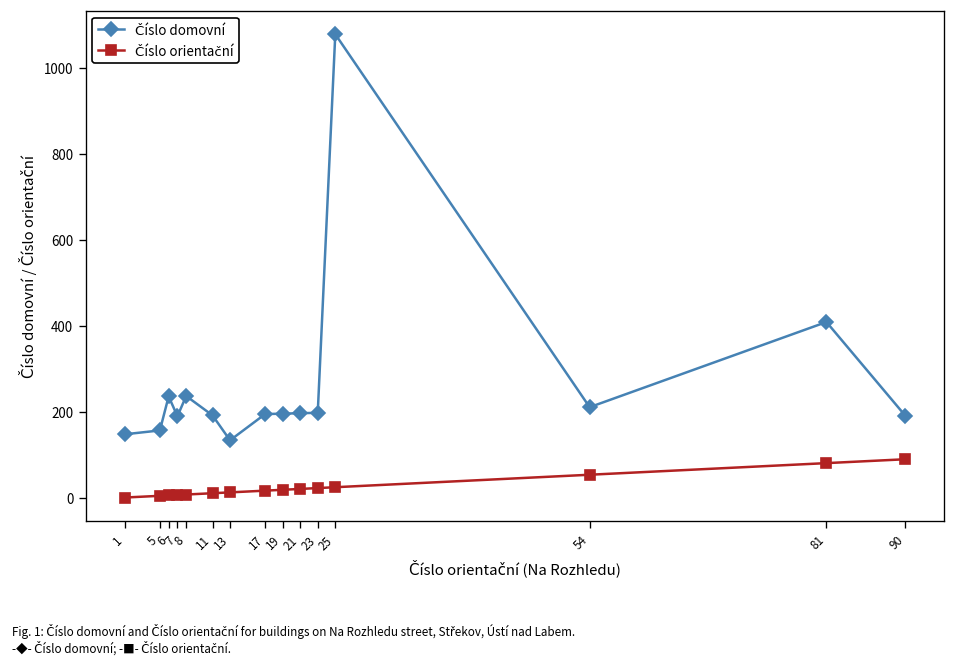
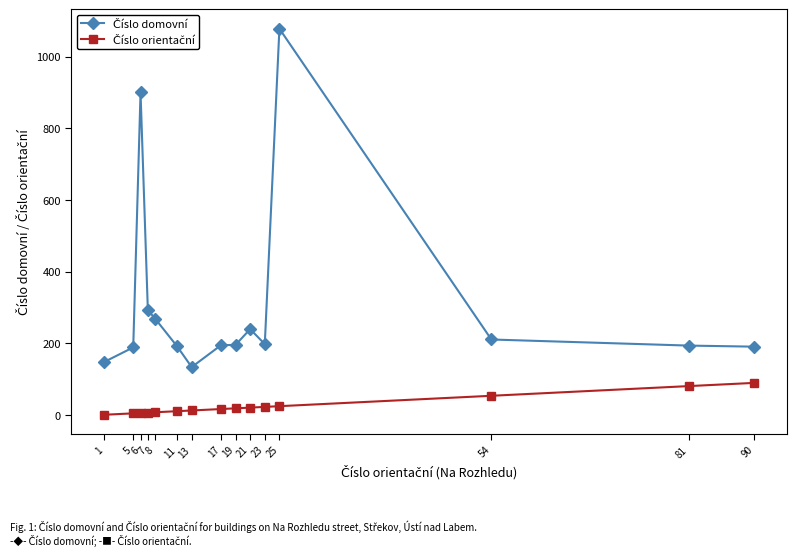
  {
    "Číslo domovní": {
      "1": 150,
-     "5": 160,
-     "6": 240,
-     "7": 190,
-     "8": 240,
+     "5": 190,
+     "6": 900,
+     "7": 290,
+     "8": 270,
      "11": 190,
      "13": 130,
      "17": 200,
      "19": 200,
-     "21": 200,
+     "21": 240,
      "23": 200,
      "25": 1080,
      "54": 210,
-     "81": 410,
+     "81": 190,
      "90": 190
    },
    "Číslo orientační": {
      "1": 0,
      "5": 10,
      "6": 10,
      "7": 10,
      "8": 10,
      "11": 10,
      "13": 10,
      "17": 20,
      "19": 20,
      "21": 20,
      "23": 20,
      "25": 30,
      "54": 50,
      "81": 80,
      "90": 90
    }
  }
